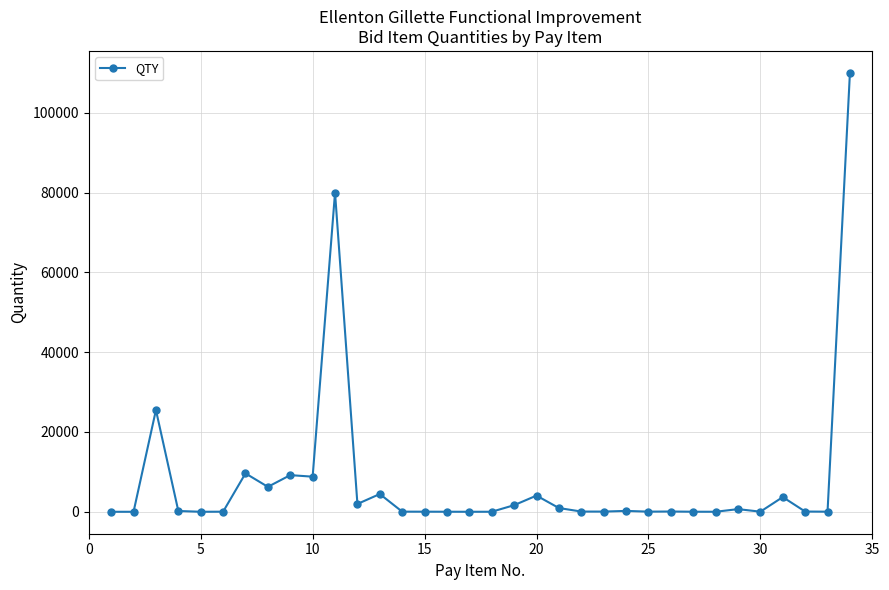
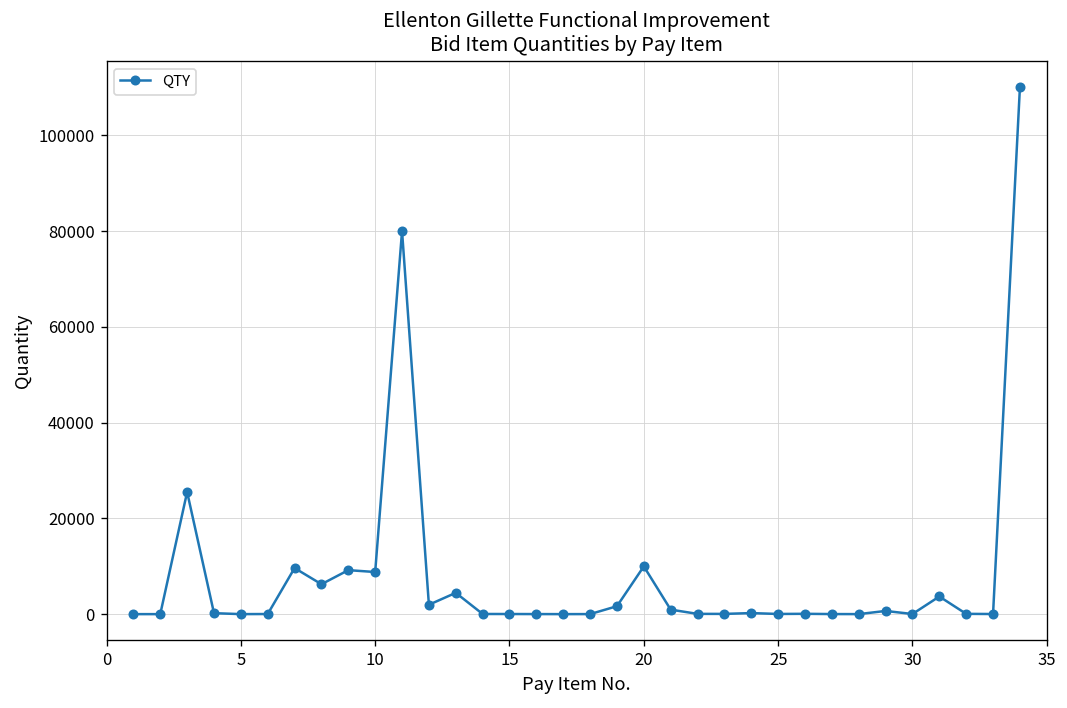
  {
    "5": 0,
    "10": 9000,
    "15": 0,
-   "20": 4000,
+   "20": 10000,
    "25": 0,
    "30": 0
  }
